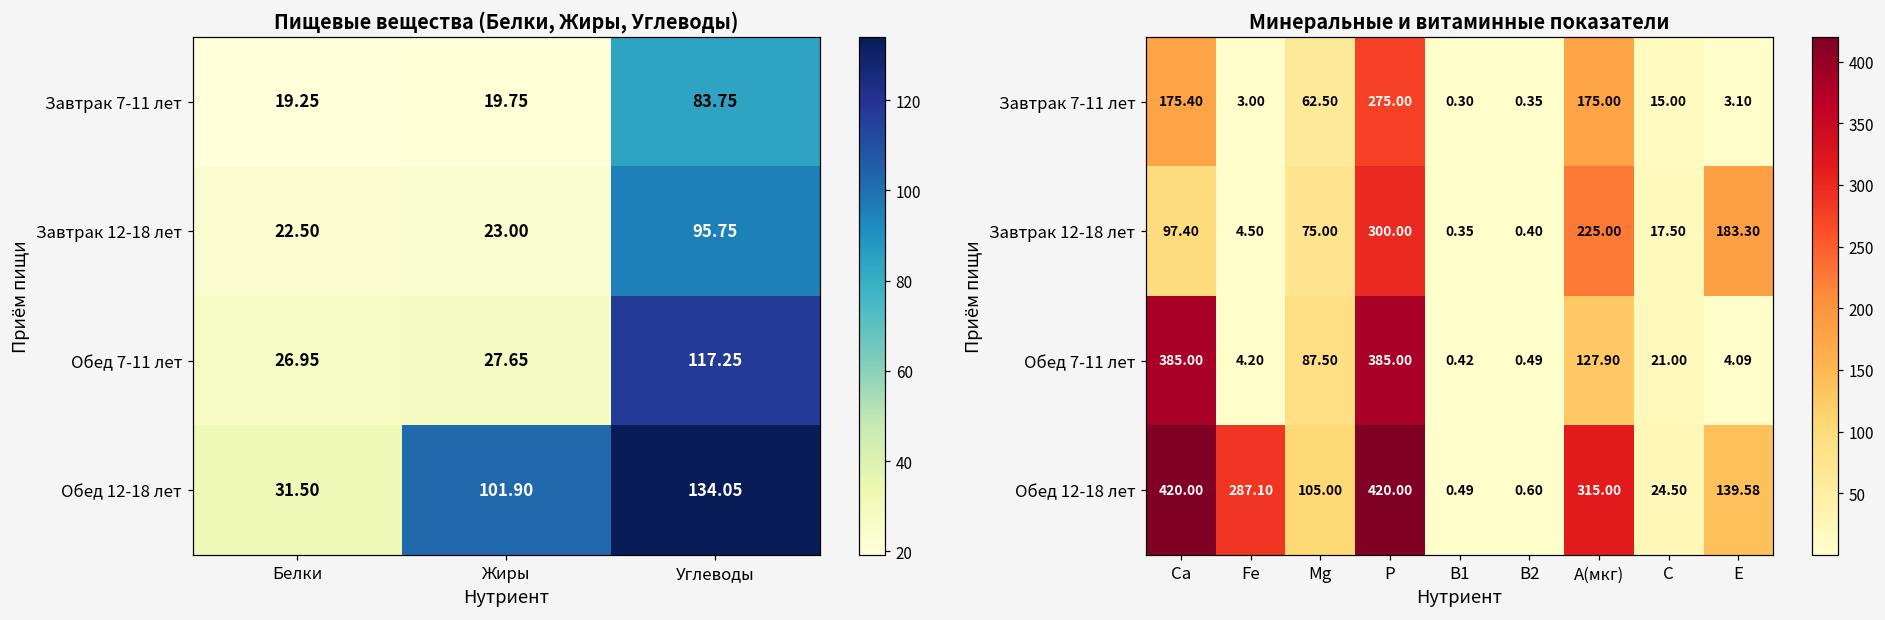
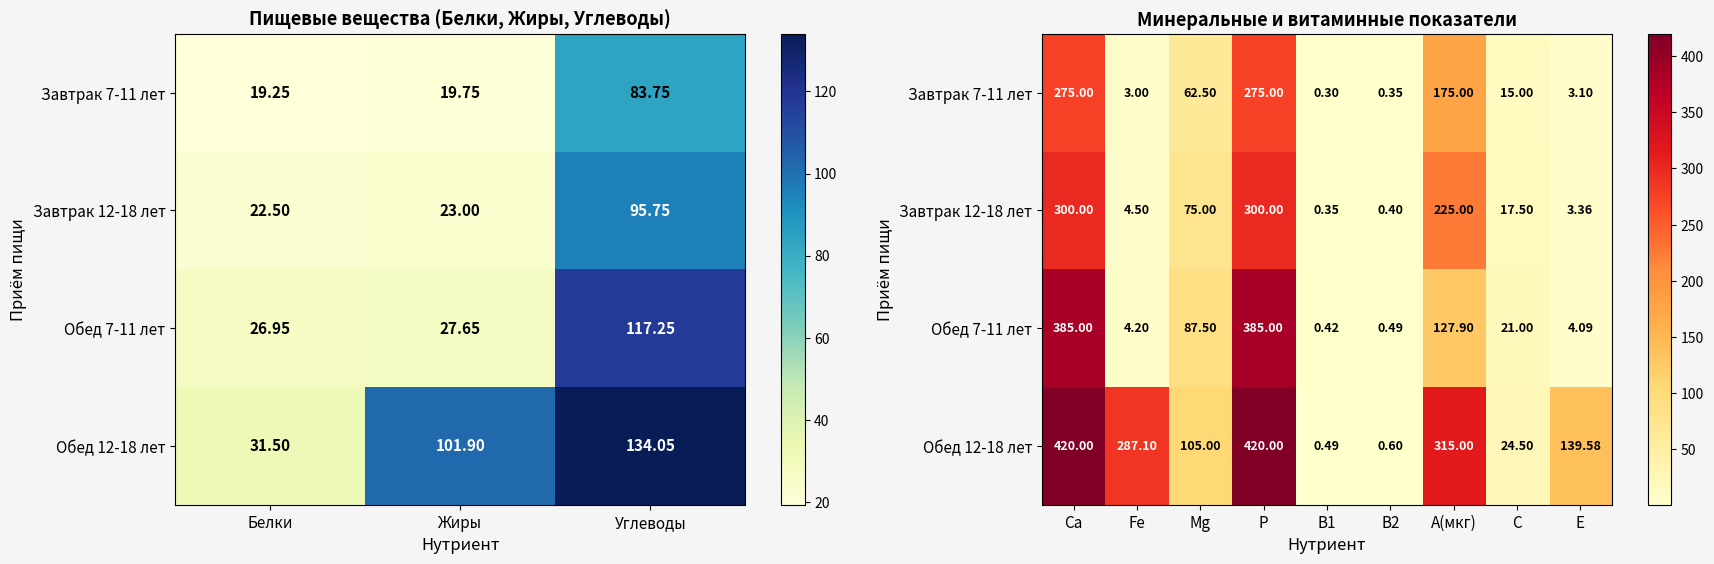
  {
    "Пищевые вещества (Белки, Жиры, Углеводы)": {
      "Завтрак 7-11 лет": {
        "Белки": 19.25,
        "Жиры": 19.75,
        "Углеводы": 83.75
      },
      "Завтрак 12-18 лет": {
        "Белки": 22.50,
        "Жиры": 23.00,
        "Углеводы": 95.75
      },
      "Обед 7-11 лет": {
        "Белки": 26.95,
        "Жиры": 27.65,
        "Углеводы": 117.25
      },
      "Обед 12-18 лет": {
        "Белки": 31.50,
        "Жиры": 101.90,
        "Углеводы": 134.05
      }
    },
    "Минеральные и витаминные показатели": {
      "Завтрак 7-11 лет": {
-       "Ca": 175.40,
+       "Ca": 275.00,
        "Fe": 3.00,
        "Mg": 62.50,
        "P": 275.00,
        "B1": 0.30,
        "B2": 0.35,
        "A(мкг)": 175.00,
        "C": 15.00,
        "E": 3.10
      },
      "Завтрак 12-18 лет": {
-       "Ca": 97.40,
+       "Ca": 300.00,
        "Fe": 4.50,
        "Mg": 75.00,
        "P": 300.00,
        "B1": 0.35,
        "B2": 0.40,
        "A(мкг)": 225.00,
        "C": 17.50,
-       "E": 183.30
+       "E": 3.36
      },
      "Обед 7-11 лет": {
        "Ca": 385.00,
        "Fe": 4.20,
        "Mg": 87.50,
        "P": 385.00,
        "B1": 0.42,
        "B2": 0.49,
        "A(мкг)": 127.90,
        "C": 21.00,
        "E": 4.09
      },
      "Обед 12-18 лет": {
        "Ca": 420.00,
        "Fe": 287.10,
        "Mg": 105.00,
        "P": 420.00,
        "B1": 0.49,
        "B2": 0.60,
        "A(мкг)": 315.00,
        "C": 24.50,
        "E": 139.58
      }
    }
  }
